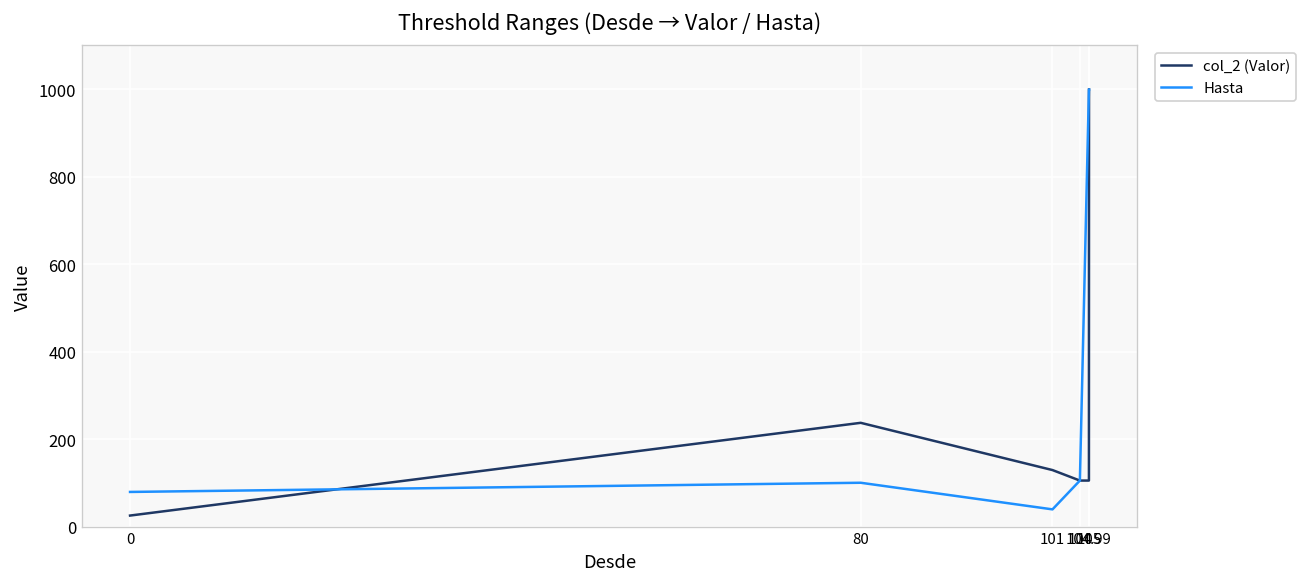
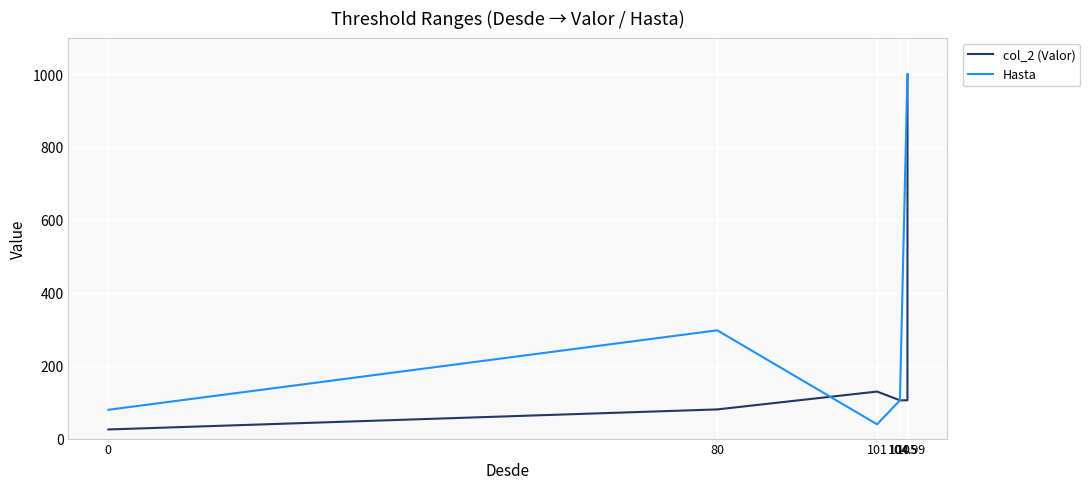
  {
    "col_2 (Valor)": {
      "0": 30,
-     "80": 240,
+     "80": 80,
      "101": 130
    },
    "Hasta": {
      "0": 80,
-     "80": 100,
+     "80": 300,
      "101": 40
    }
  }
